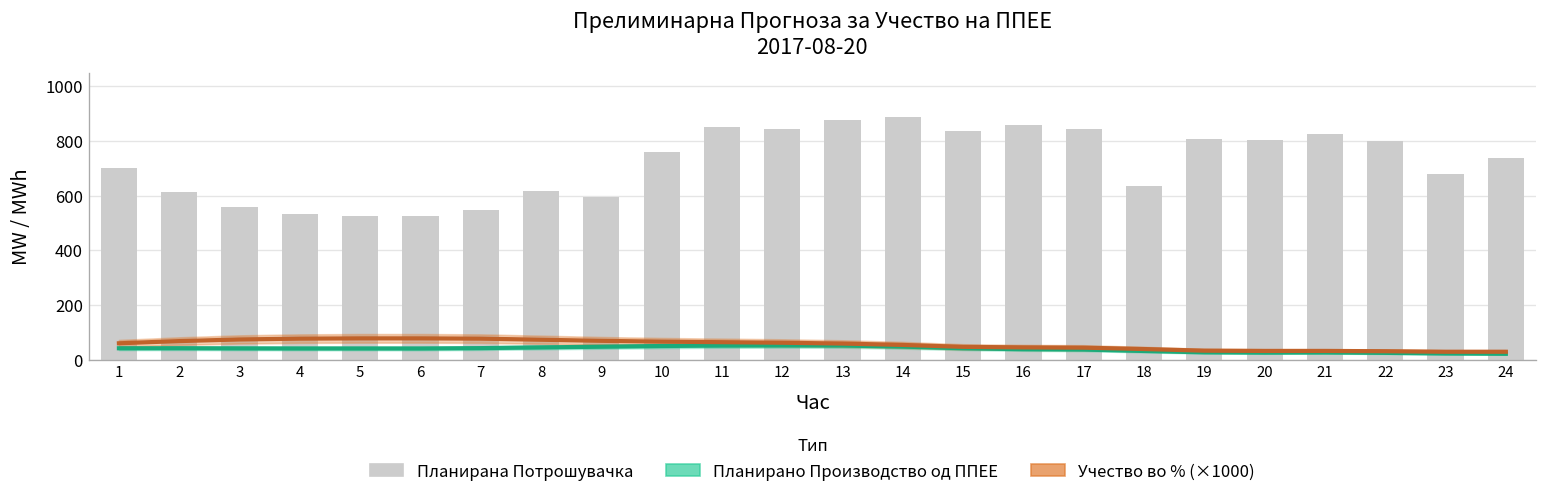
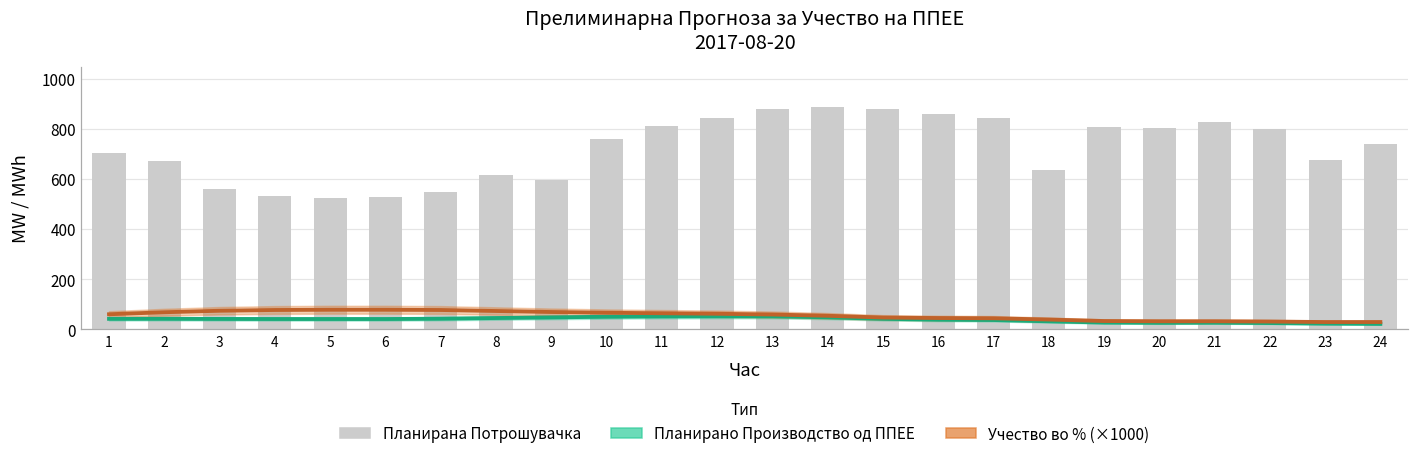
  {
    "Планирана Потрошувачка": {
      "1": 700,
-     "2": 610,
+     "2": 670,
      "3": 560,
      "4": 530,
      "5": 530,
      "6": 530,
      "7": 550,
      "8": 620,
      "9": 590,
      "10": 760,
-     "11": 850,
+     "11": 810,
      "12": 840,
      "13": 880,
      "14": 890,
-     "15": 830,
+     "15": 880,
      "16": 860,
      "17": 840,
      "18": 640,
      "19": 810,
      "20": 800,
      "21": 830,
      "22": 800,
      "23": 680,
      "24": 740
    }
  }
